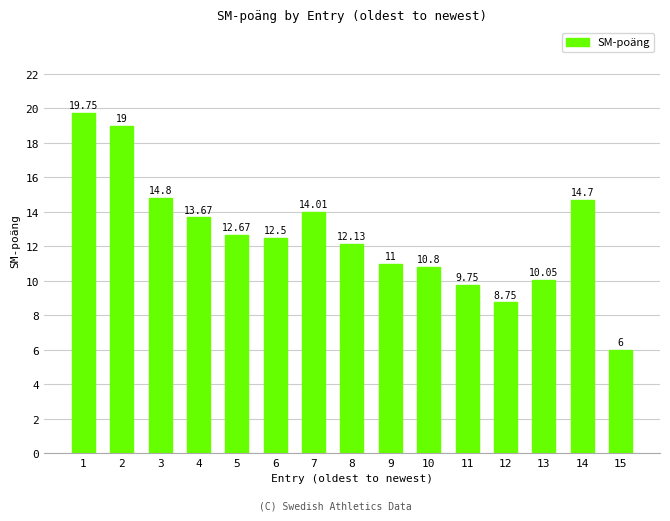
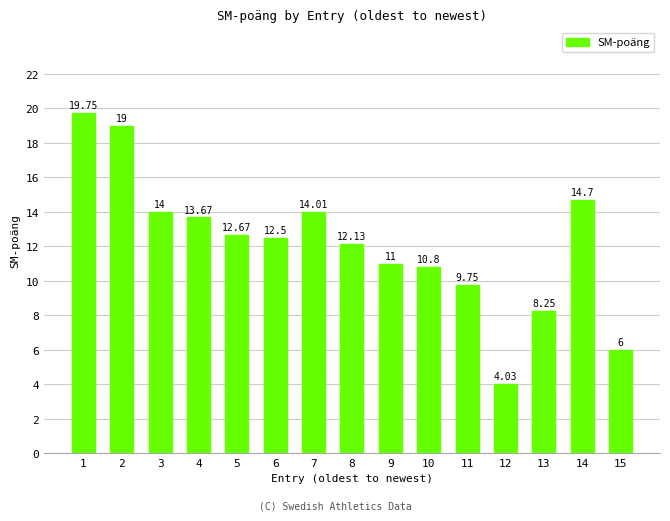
  {
    "1": 19.75,
    "2": 19,
-   "3": 14.8,
+   "3": 14,
    "4": 13.67,
    "5": 12.67,
    "6": 12.5,
    "7": 14.01,
    "8": 12.13,
    "9": 11,
    "10": 10.8,
    "11": 9.75,
-   "12": 8.75,
-   "13": 10.05,
+   "12": 4.03,
+   "13": 8.25,
    "14": 14.7,
    "15": 6
  }
